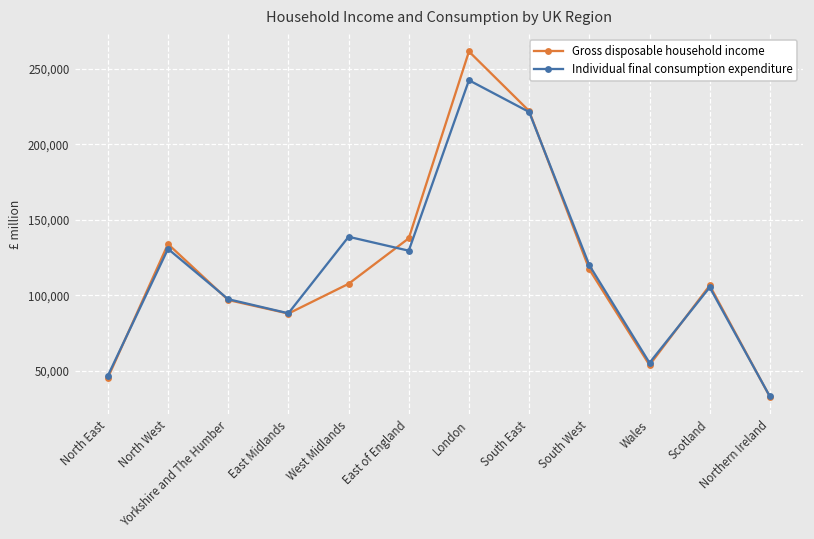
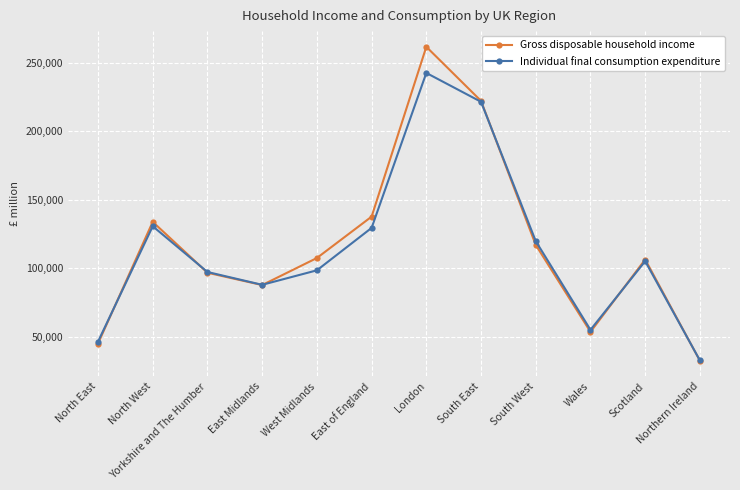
  {
    "Gross disposable household income": {
      "North West": "134,000",
      "West Midlands": "108,000",
      "East of England": "138,000",
      "London": "262,000",
      "South West": "117,000"
    },
    "Individual final consumption expenditure": {
      "North West": "131,000",
-     "West Midlands": "139,000",
+     "West Midlands": "99,000",
      "East of England": "129,000",
      "London": "243,000",
      "South West": "120,000"
    }
  }
